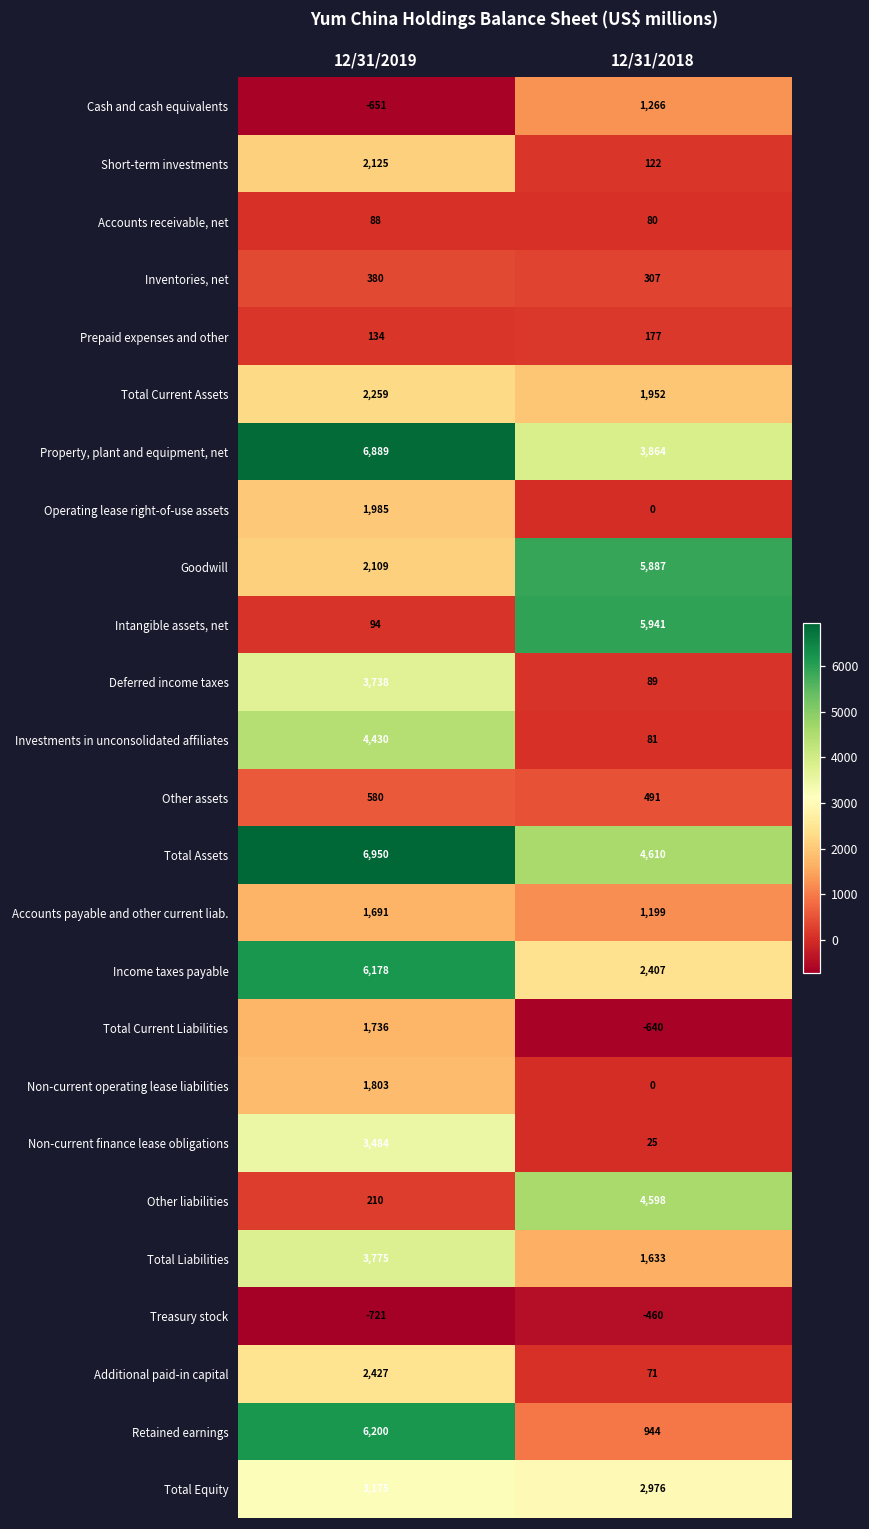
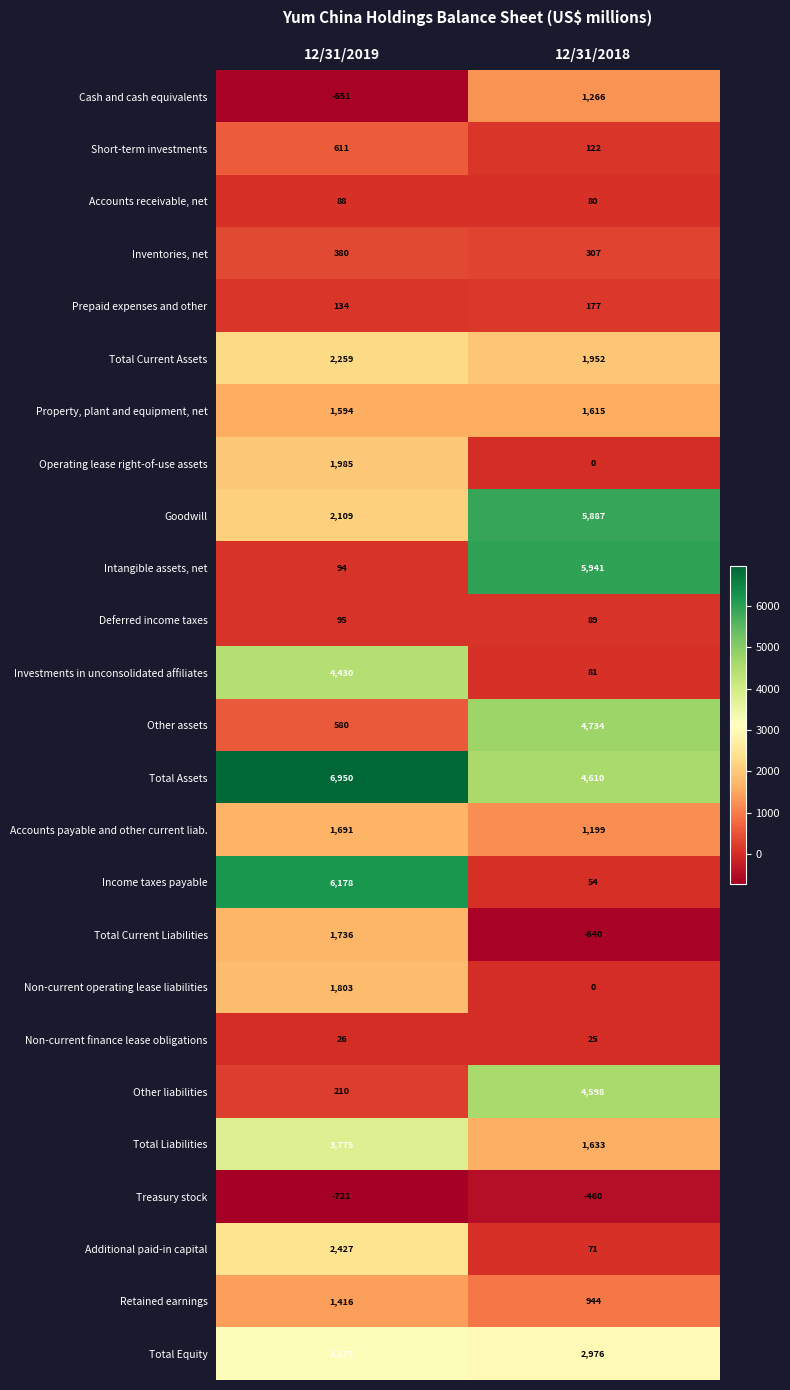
  {
    "Cash and cash equivalents": {
      "12/31/2019": "-651",
      "12/31/2018": "1,266"
    },
    "Short-term investments": {
-     "12/31/2019": "2,125",
+     "12/31/2019": "611",
      "12/31/2018": "122"
    },
    "Accounts receivable, net": {
      "12/31/2019": "88",
      "12/31/2018": "80"
    },
    "Inventories, net": {
      "12/31/2019": "380",
      "12/31/2018": "307"
    },
    "Prepaid expenses and other": {
      "12/31/2019": "134",
      "12/31/2018": "177"
    },
    "Total Current Assets": {
      "12/31/2019": "2,259",
      "12/31/2018": "1,952"
    },
    "Property, plant and equipment, net": {
-     "12/31/2019": "6,889",
-     "12/31/2018": "3,864"
+     "12/31/2019": "1,594",
+     "12/31/2018": "1,615"
    },
    "Operating lease right-of-use assets": {
      "12/31/2019": "1,985",
      "12/31/2018": "0"
    },
    "Goodwill": {
      "12/31/2019": "2,109",
      "12/31/2018": "5,887"
    },
    "Intangible assets, net": {
      "12/31/2019": "94",
      "12/31/2018": "5,941"
    },
    "Deferred income taxes": {
-     "12/31/2019": "3,738",
+     "12/31/2019": "95",
      "12/31/2018": "89"
    },
    "Investments in unconsolidated affiliates": {
      "12/31/2019": "4,430",
      "12/31/2018": "81"
    },
    "Other assets": {
      "12/31/2019": "580",
-     "12/31/2018": "491"
+     "12/31/2018": "4,734"
    },
    "Total Assets": {
      "12/31/2019": "6,950",
      "12/31/2018": "4,610"
    },
    "Accounts payable and other current liab.": {
      "12/31/2019": "1,691",
      "12/31/2018": "1,199"
    },
    "Income taxes payable": {
      "12/31/2019": "6,178",
-     "12/31/2018": "2,407"
+     "12/31/2018": "54"
    },
    "Total Current Liabilities": {
      "12/31/2019": "1,736",
      "12/31/2018": "-640"
    },
    "Non-current operating lease liabilities": {
      "12/31/2019": "1,803",
      "12/31/2018": "0"
    },
    "Non-current finance lease obligations": {
-     "12/31/2019": "3,484",
+     "12/31/2019": "26",
      "12/31/2018": "25"
    },
    "Other liabilities": {
      "12/31/2019": "210",
      "12/31/2018": "4,598"
    },
    "Total Liabilities": {
      "12/31/2019": "3,775",
      "12/31/2018": "1,633"
    },
    "Treasury stock": {
      "12/31/2019": "-721",
      "12/31/2018": "-460"
    },
    "Additional paid-in capital": {
      "12/31/2019": "2,427",
      "12/31/2018": "71"
    },
    "Retained earnings": {
-     "12/31/2019": "6,200",
+     "12/31/2019": "1,416",
      "12/31/2018": "944"
    },
    "Total Equity": {
      "12/31/2019": "3,175",
      "12/31/2018": "2,976"
    }
  }
